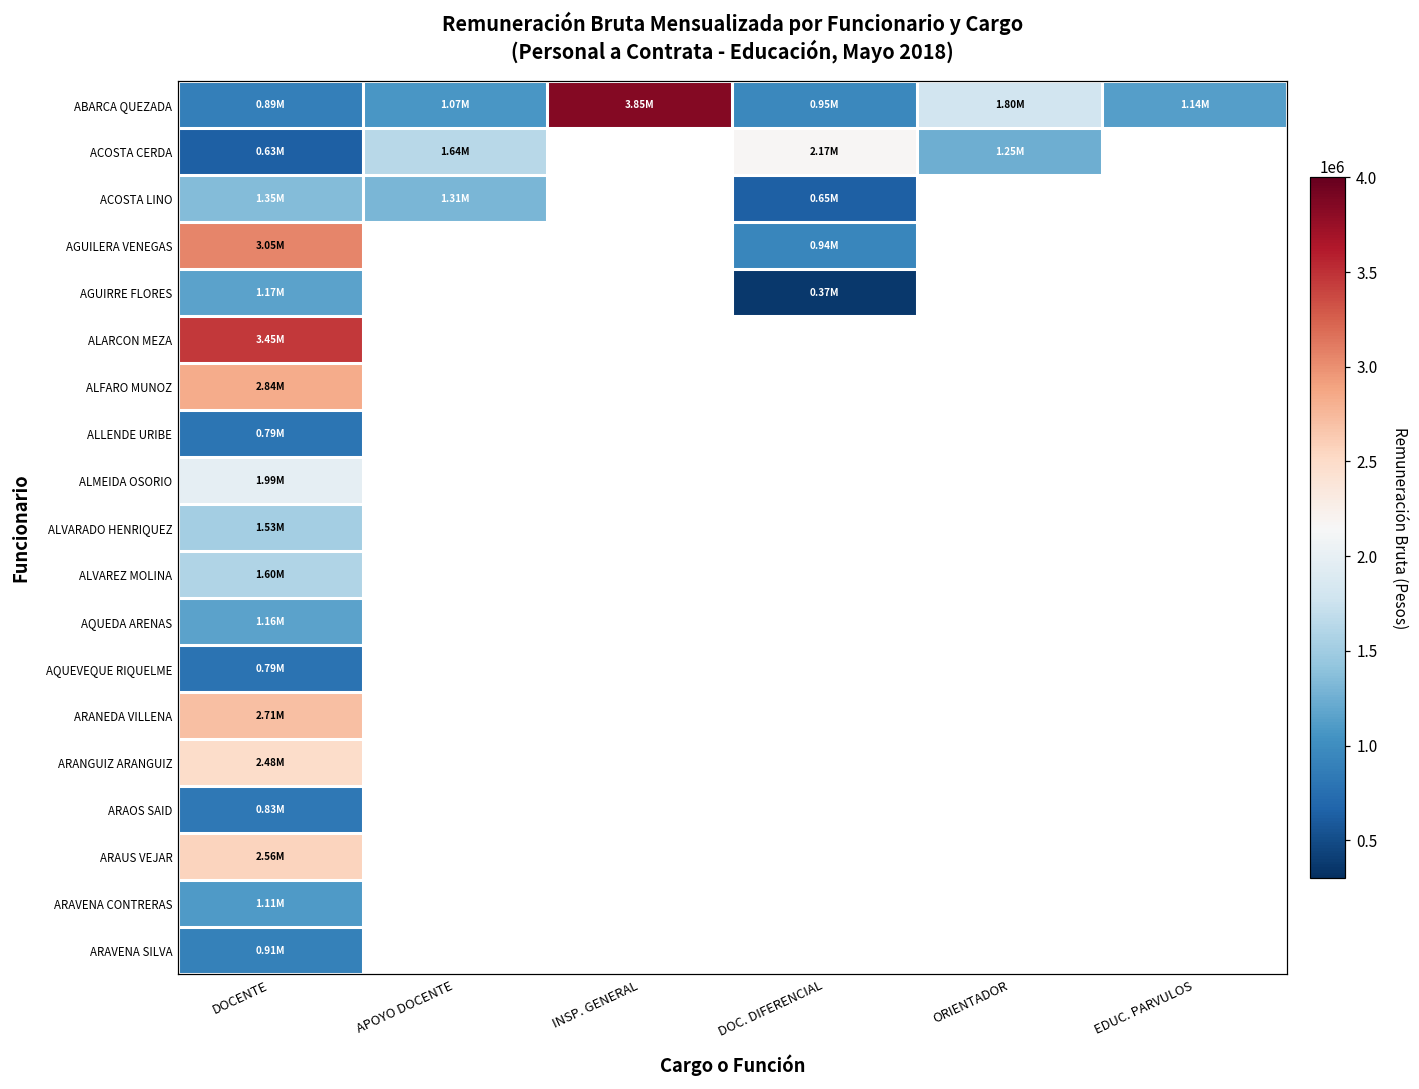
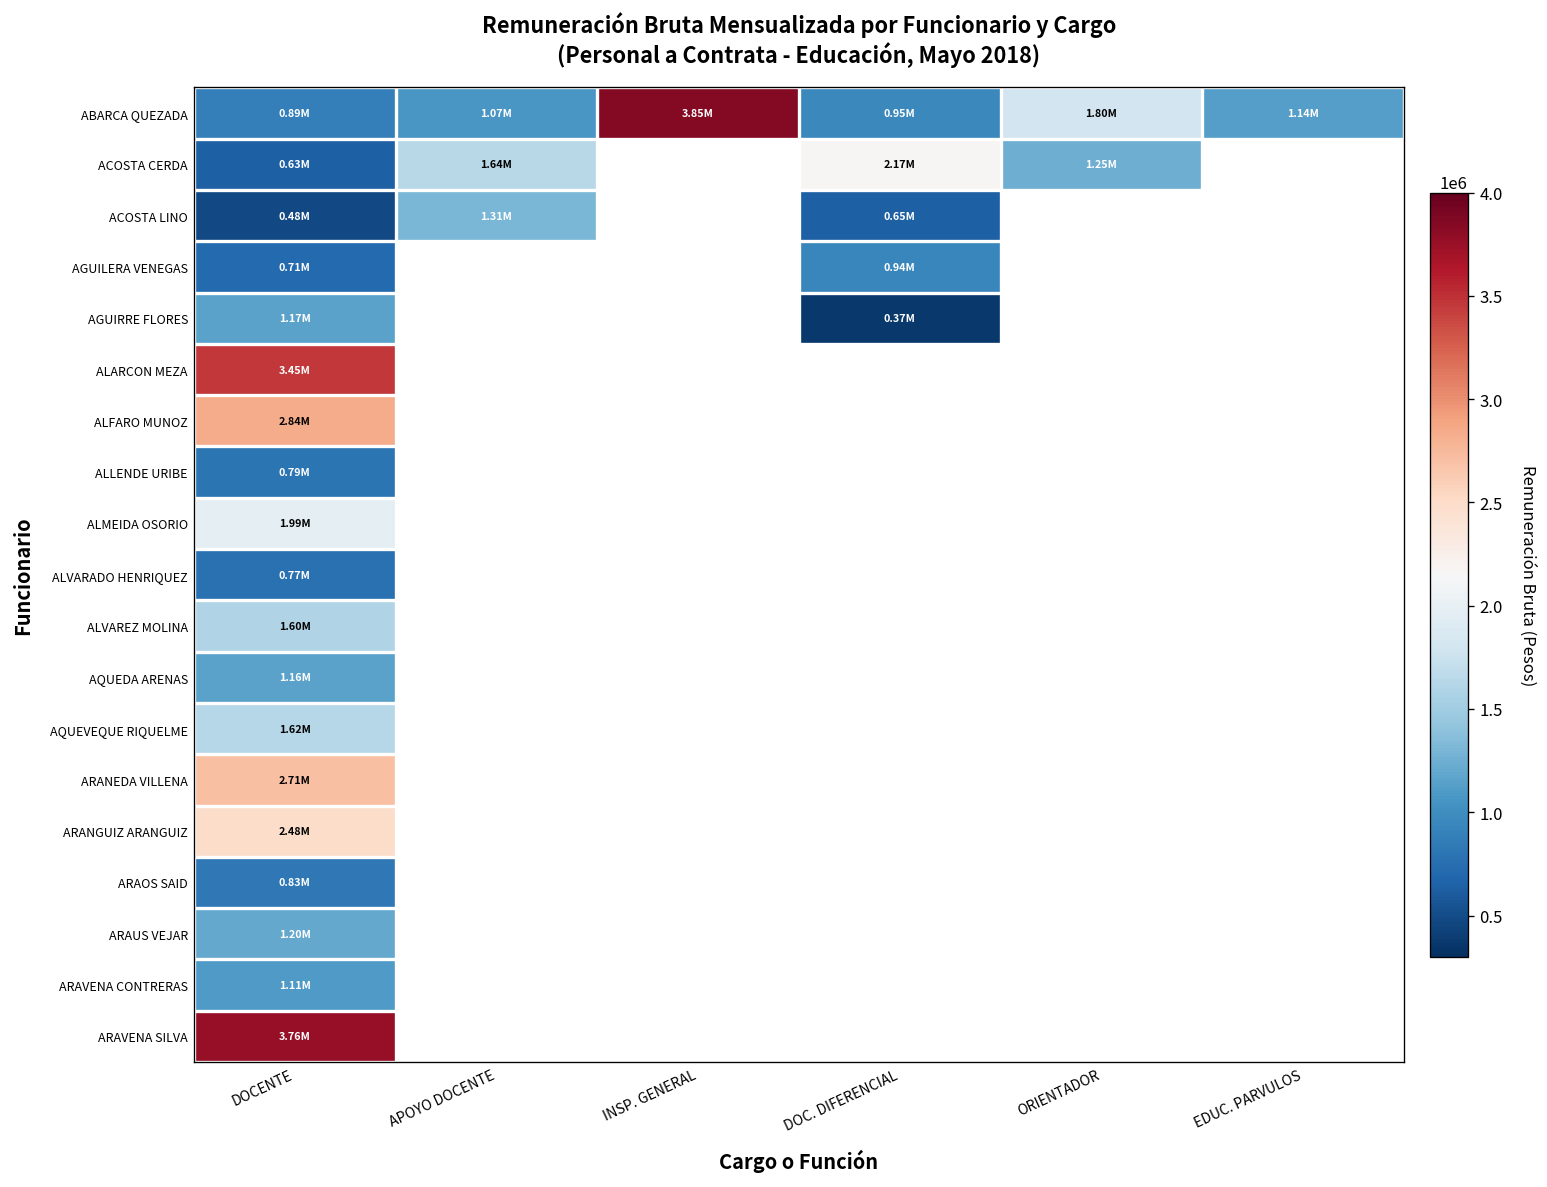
  {
    "ABARCA QUEZADA": {
      "DOCENTE": "0.89M",
      "APOYO DOCENTE": "1.07M",
      "INSP. GENERAL": "3.85M",
      "DOC. DIFERENCIAL": "0.95M",
      "ORIENTADOR": "1.80M",
      "EDUC. PARVULOS": "1.14M"
    },
    "ACOSTA CERDA": {
      "DOCENTE": "0.63M",
      "APOYO DOCENTE": "1.64M",
      "DOC. DIFERENCIAL": "2.17M",
      "ORIENTADOR": "1.25M"
    },
    "ACOSTA LINO": {
-     "DOCENTE": "1.35M",
+     "DOCENTE": "0.48M",
      "APOYO DOCENTE": "1.31M",
      "DOC. DIFERENCIAL": "0.65M"
    },
    "AGUILERA VENEGAS": {
-     "DOCENTE": "3.05M",
+     "DOCENTE": "0.71M",
      "DOC. DIFERENCIAL": "0.94M"
    },
    "AGUIRRE FLORES": {
      "DOCENTE": "1.17M",
      "DOC. DIFERENCIAL": "0.37M"
    },
    "ALARCON MEZA": {
      "DOCENTE": "3.45M"
    },
    "ALFARO MUNOZ": {
      "DOCENTE": "2.84M"
    },
    "ALLENDE URIBE": {
      "DOCENTE": "0.79M"
    },
    "ALMEIDA OSORIO": {
      "DOCENTE": "1.99M"
    },
    "ALVARADO HENRIQUEZ": {
-     "DOCENTE": "1.53M"
+     "DOCENTE": "0.77M"
    },
    "ALVAREZ MOLINA": {
      "DOCENTE": "1.60M"
    },
    "AQUEDA ARENAS": {
      "DOCENTE": "1.16M"
    },
    "AQUEVEQUE RIQUELME": {
-     "DOCENTE": "0.79M"
+     "DOCENTE": "1.62M"
    },
    "ARANEDA VILLENA": {
      "DOCENTE": "2.71M"
    },
    "ARANGUIZ ARANGUIZ": {
      "DOCENTE": "2.48M"
    },
    "ARAOS SAID": {
      "DOCENTE": "0.83M"
    },
    "ARAUS VEJAR": {
-     "DOCENTE": "2.56M"
+     "DOCENTE": "1.20M"
    },
    "ARAVENA CONTRERAS": {
      "DOCENTE": "1.11M"
    },
    "ARAVENA SILVA": {
-     "DOCENTE": "0.91M"
+     "DOCENTE": "3.76M"
    }
  }
